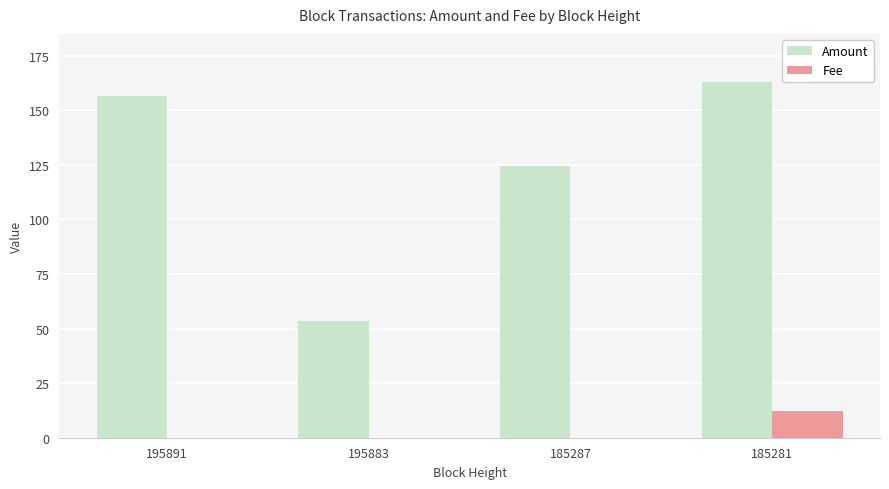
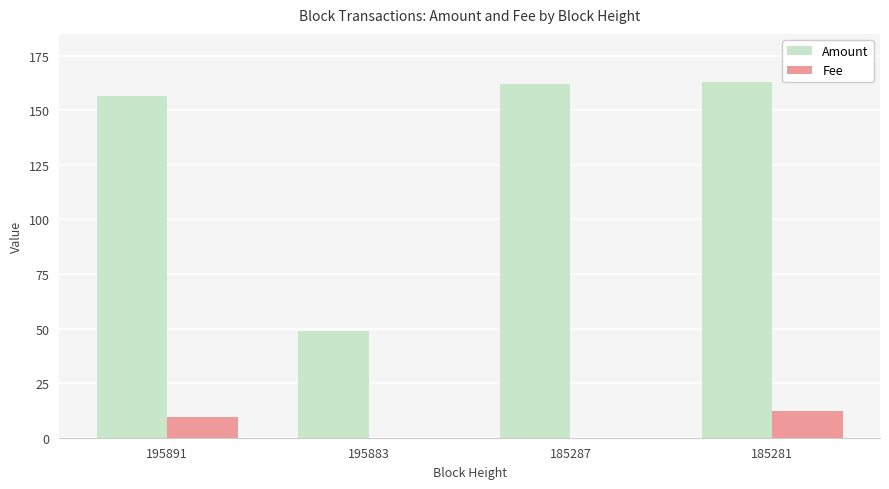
  {
    "Amount": {
      "195891": 157,
-     "195883": 54,
-     "185287": 124,
+     "195883": 49,
+     "185287": 162,
      "185281": 163
    },
    "Fee": {
-     "195891": 0,
+     "195891": 9,
      "185281": 12
    }
  }
